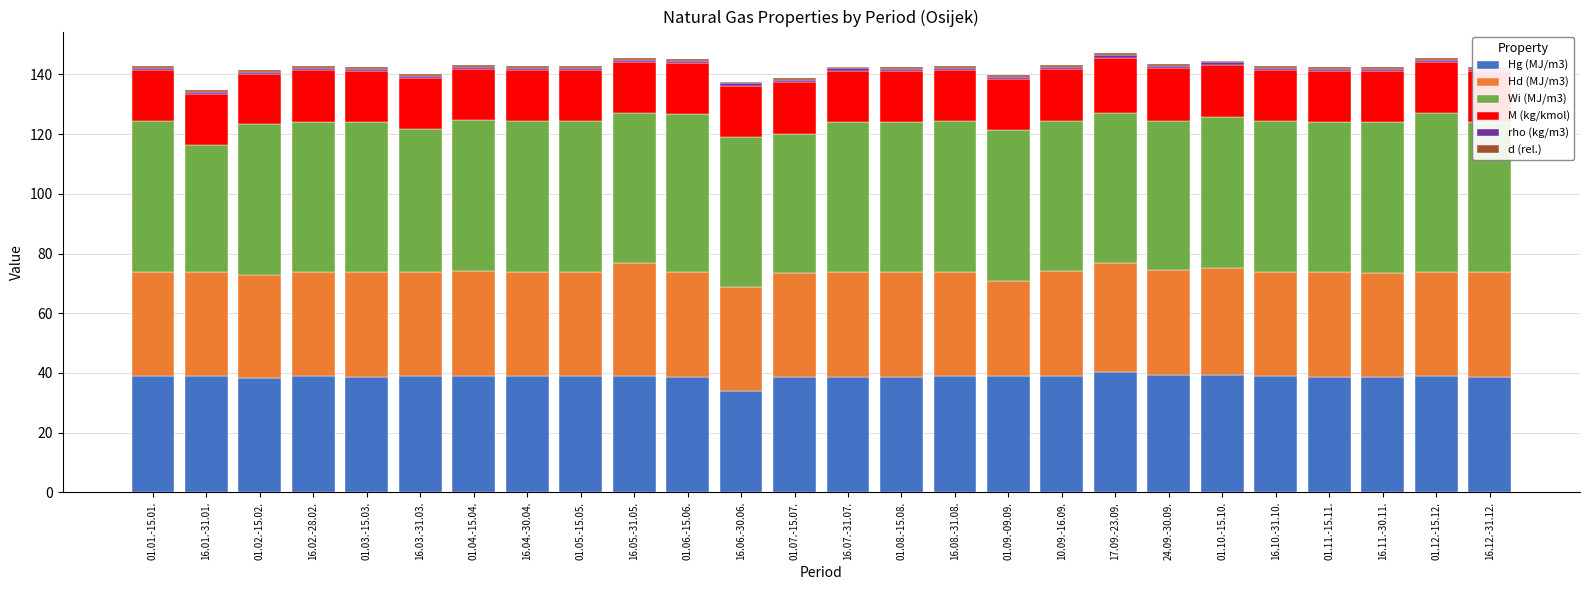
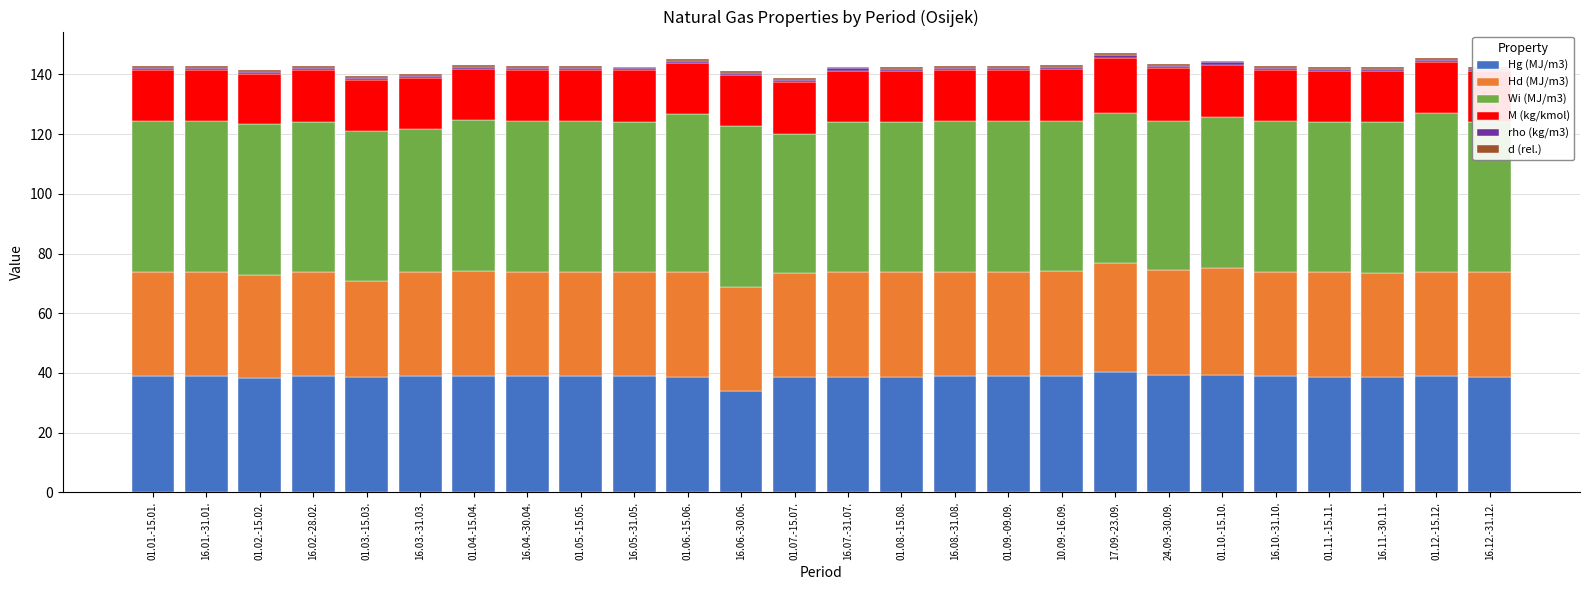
  {
    "Hg (MJ/m3)": {
      "01.01.-15.01.": 39,
      "16.01.-31.01.": 39,
      "01.02.-15.02.": 38,
      "16.02.-28.02.": 39,
      "01.03.-15.03.": 39,
      "16.03.-31.03.": 39,
      "01.04.-15.04.": 39,
      "16.04.-30.04.": 39,
      "01.05.-15.05.": 39,
      "16.05.-31.05.": 39,
      "01.06.-15.06.": 39,
      "16.06.-30.06.": 34,
      "01.07.-15.07.": 39,
      "16.07.-31.07.": 39,
      "01.08.-15.08.": 39,
      "16.08.-31.08.": 39,
      "01.09.-09.09.": 39,
      "10.09.-16.09.": 39,
      "17.09.-23.09.": 40,
      "24.09.-30.09.": 39,
      "01.10.-15.10.": 39,
      "16.10.-31.10.": 39,
      "01.11.-15.11.": 39,
      "16.11.-30.11.": 39,
      "01.12.-15.12.": 39,
      "16.12.-31.12.": 39
    },
    "Hd (MJ/m3)": {
      "01.01.-15.01.": 35,
      "16.01.-31.01.": 35,
      "01.02.-15.02.": 35,
      "16.02.-28.02.": 35,
-     "01.03.-15.03.": 35,
+     "01.03.-15.03.": 32,
      "16.03.-31.03.": 35,
      "01.04.-15.04.": 35,
      "16.04.-30.04.": 35,
      "01.05.-15.05.": 35,
-     "16.05.-31.05.": 38,
+     "16.05.-31.05.": 35,
      "01.06.-15.06.": 35,
      "16.06.-30.06.": 35,
      "01.07.-15.07.": 35,
      "16.07.-31.07.": 35,
      "01.08.-15.08.": 35,
      "16.08.-31.08.": 35,
-     "01.09.-09.09.": 32,
+     "01.09.-09.09.": 35,
      "10.09.-16.09.": 35,
      "17.09.-23.09.": 36,
      "24.09.-30.09.": 35,
      "01.10.-15.10.": 36,
      "16.10.-31.10.": 35,
      "01.11.-15.11.": 35,
      "16.11.-30.11.": 35,
      "01.12.-15.12.": 35,
      "16.12.-31.12.": 35
    },
    "Wi (MJ/m3)": {
      "01.01.-15.01.": 50,
-     "16.01.-31.01.": 42,
+     "16.01.-31.01.": 50,
      "01.02.-15.02.": 50,
      "16.02.-28.02.": 50,
      "01.03.-15.03.": 50,
      "16.03.-31.03.": 48,
      "01.04.-15.04.": 51,
      "16.04.-30.04.": 50,
      "01.05.-15.05.": 50,
      "16.05.-31.05.": 50,
      "01.06.-15.06.": 53,
-     "16.06.-30.06.": 50,
+     "16.06.-30.06.": 54,
      "01.07.-15.07.": 46,
      "16.07.-31.07.": 50,
      "01.08.-15.08.": 50,
      "16.08.-31.08.": 50,
      "01.09.-09.09.": 50,
      "10.09.-16.09.": 50,
      "17.09.-23.09.": 50,
      "24.09.-30.09.": 50,
      "01.10.-15.10.": 51,
      "16.10.-31.10.": 50,
      "01.11.-15.11.": 50,
      "16.11.-30.11.": 50,
      "01.12.-15.12.": 53
    },
    "M (kg/kmol)": {
      "01.01.-15.01.": 17,
      "16.01.-31.01.": 17,
      "01.02.-15.02.": 17,
      "16.02.-28.02.": 17,
      "01.03.-15.03.": 17,
      "16.03.-31.03.": 17,
      "01.04.-15.04.": 17,
      "16.04.-30.04.": 17,
      "01.05.-15.05.": 17,
      "16.05.-31.05.": 17,
      "01.06.-15.06.": 17,
      "16.06.-30.06.": 17,
      "01.07.-15.07.": 17,
      "16.07.-31.07.": 17,
      "01.08.-15.08.": 17,
      "16.08.-31.08.": 17,
      "01.09.-09.09.": 17,
      "10.09.-16.09.": 17,
      "17.09.-23.09.": 19,
      "24.09.-30.09.": 18,
      "01.10.-15.10.": 17,
      "16.10.-31.10.": 17,
      "01.11.-15.11.": 17,
      "16.11.-30.11.": 17,
      "01.12.-15.12.": 17
    }
  }
